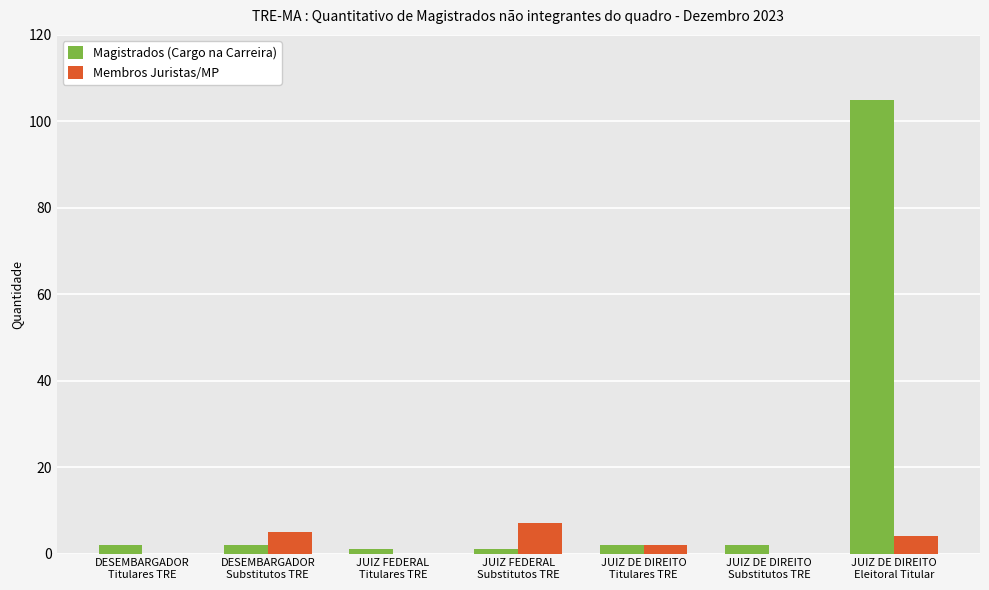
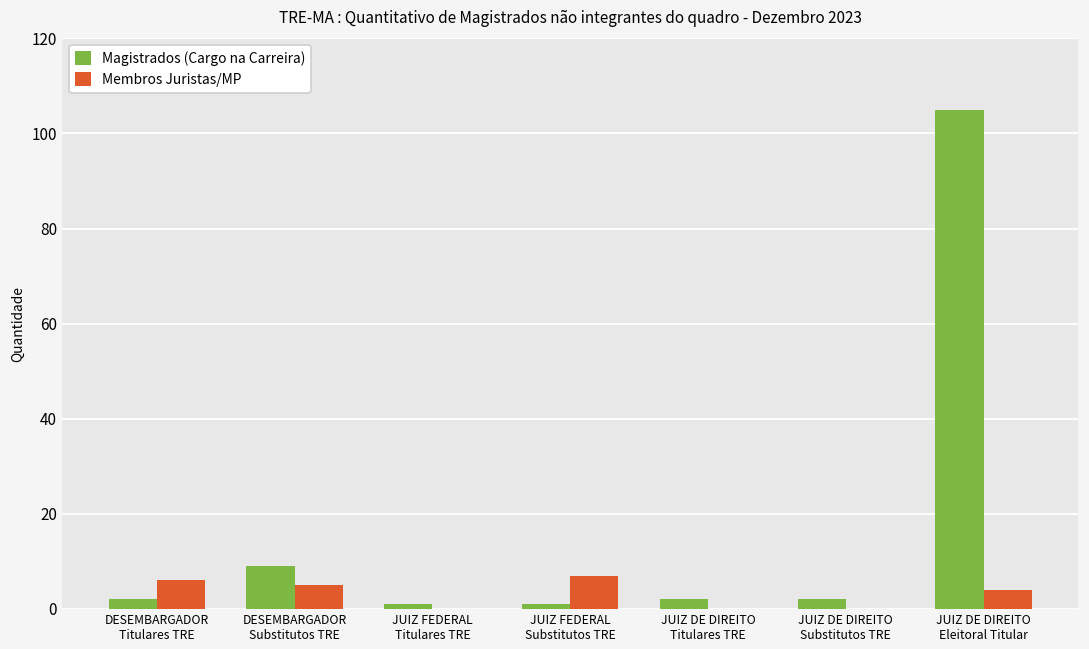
  {
    "Magistrados (Cargo na Carreira)": {
      "DESEMBARGADOR Titulares TRE": 2,
-     "DESEMBARGADOR Substitutos TRE": 2,
+     "DESEMBARGADOR Substitutos TRE": 9,
      "JUIZ FEDERAL Titulares TRE": 1,
      "JUIZ FEDERAL Substitutos TRE": 1,
      "JUIZ DE DIREITO Titulares TRE": 2,
      "JUIZ DE DIREITO Substitutos TRE": 2,
      "JUIZ DE DIREITO Eleitoral Titular": 105
    },
    "Membros Juristas/MP": {
-     "DESEMBARGADOR Titulares TRE": 0,
+     "DESEMBARGADOR Titulares TRE": 6,
      "DESEMBARGADOR Substitutos TRE": 5,
      "JUIZ FEDERAL Titulares TRE": 0,
      "JUIZ FEDERAL Substitutos TRE": 7,
-     "JUIZ DE DIREITO Titulares TRE": 2,
+     "JUIZ DE DIREITO Titulares TRE": 0,
      "JUIZ DE DIREITO Substitutos TRE": 0,
      "JUIZ DE DIREITO Eleitoral Titular": 4
    }
  }
